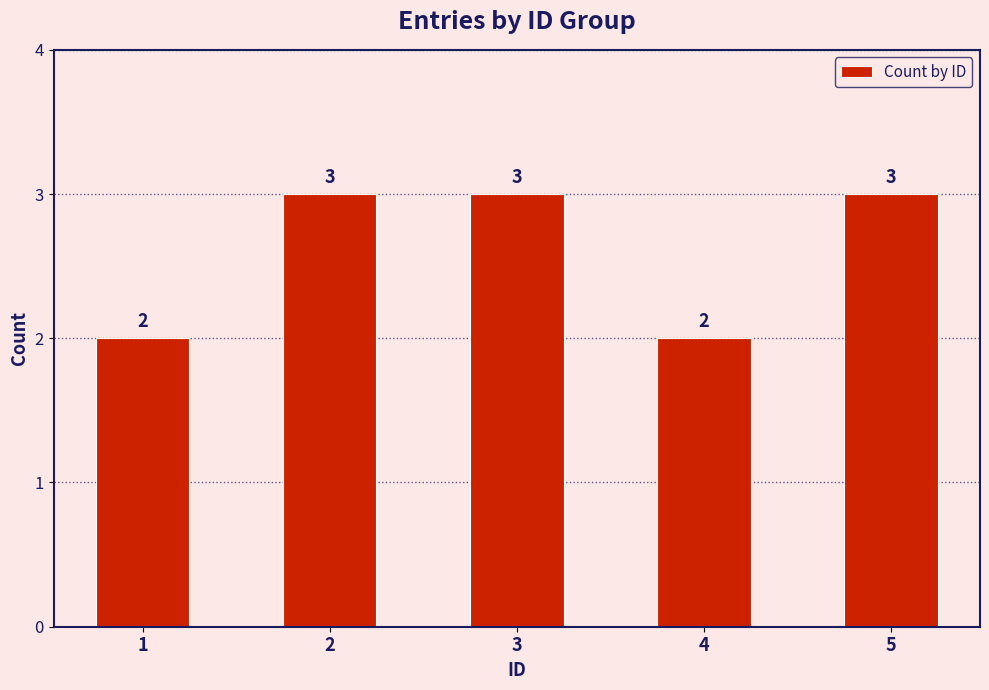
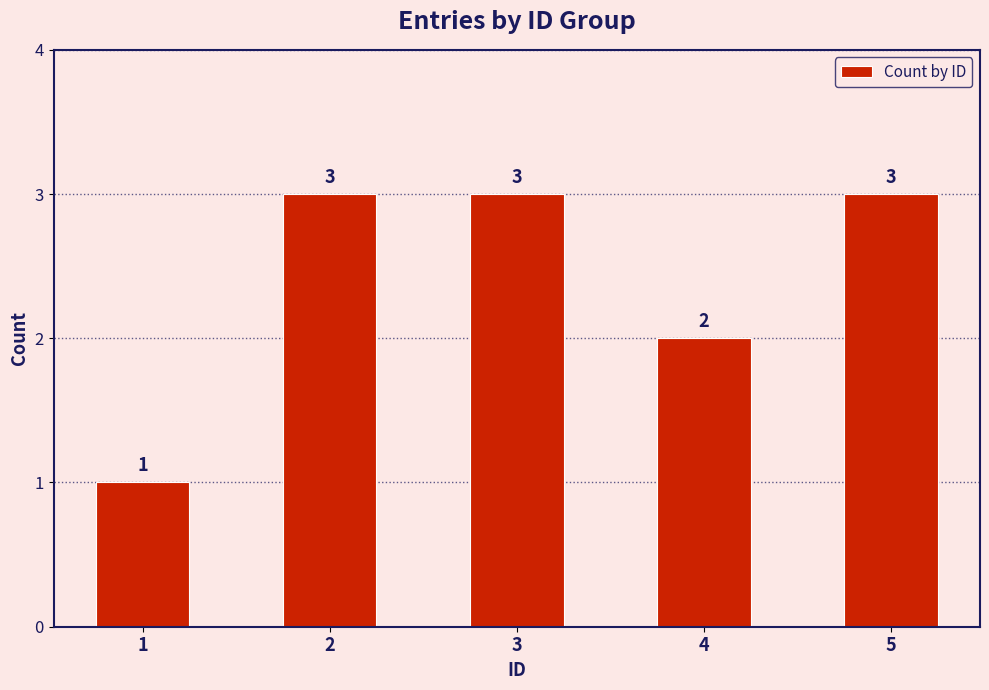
  {
-   "1": 2,
+   "1": 1,
    "2": 3,
    "3": 3,
    "4": 2,
    "5": 3
  }
